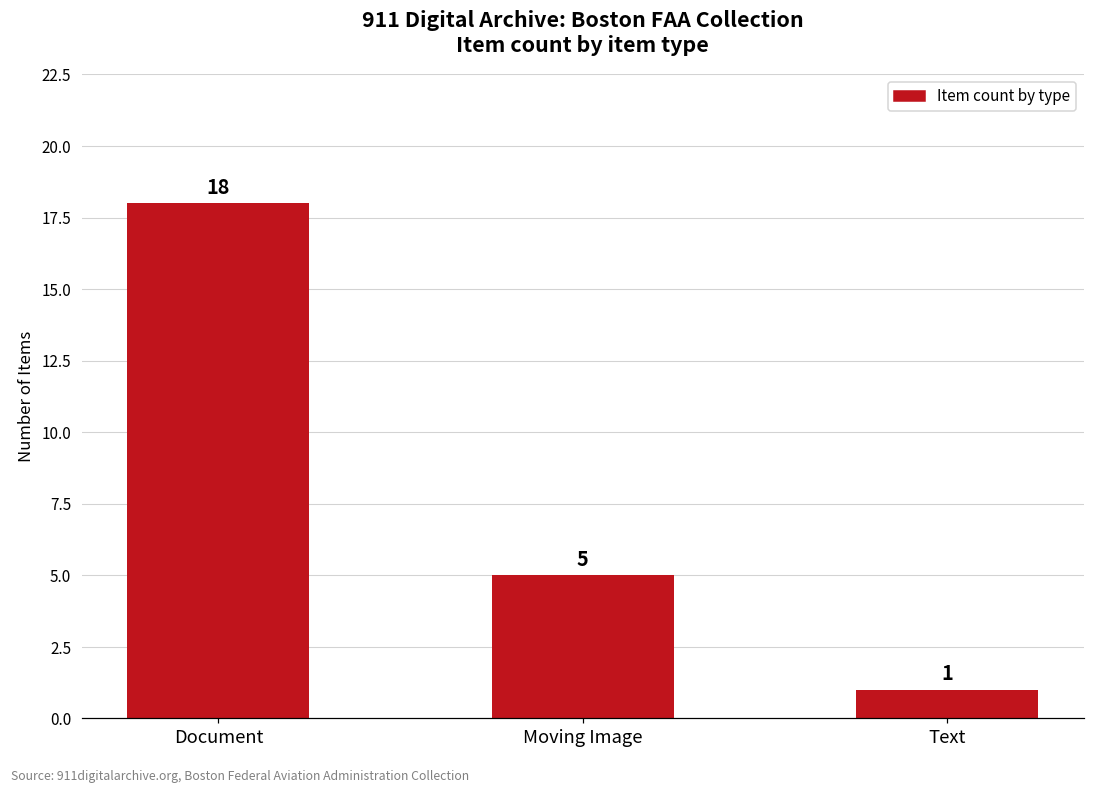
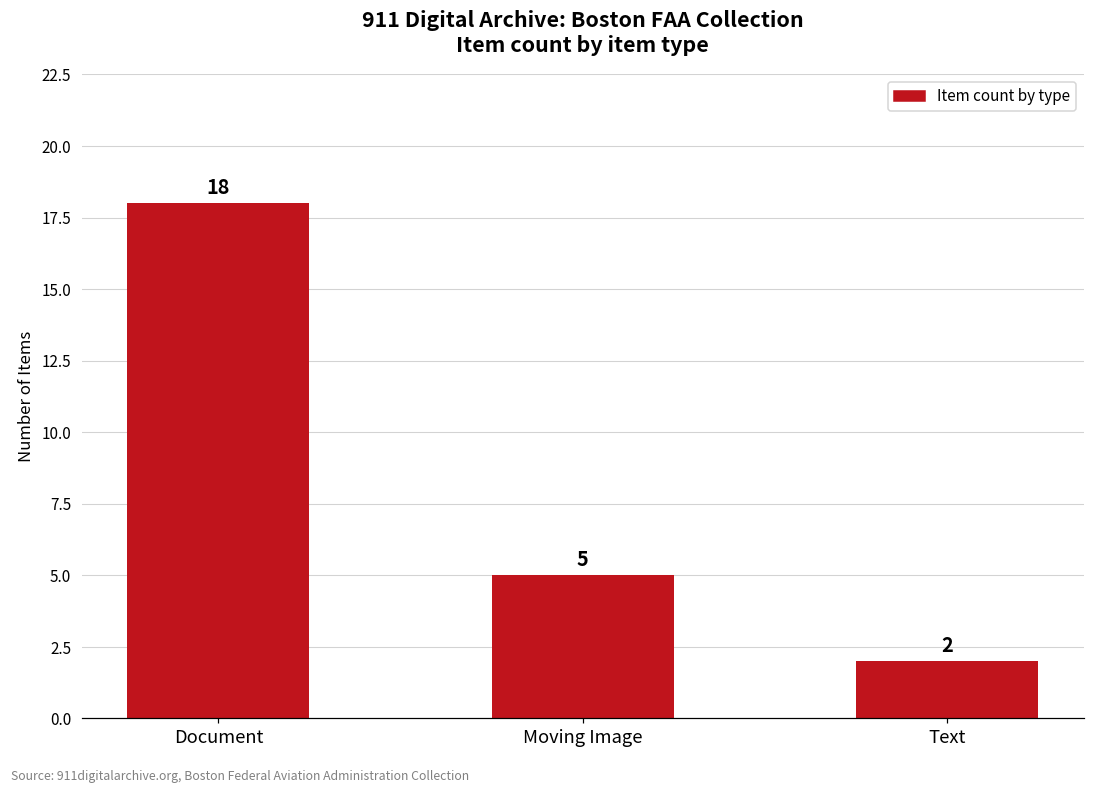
  {
    "Document": 18,
    "Moving Image": 5,
-   "Text": 1
+   "Text": 2
  }
